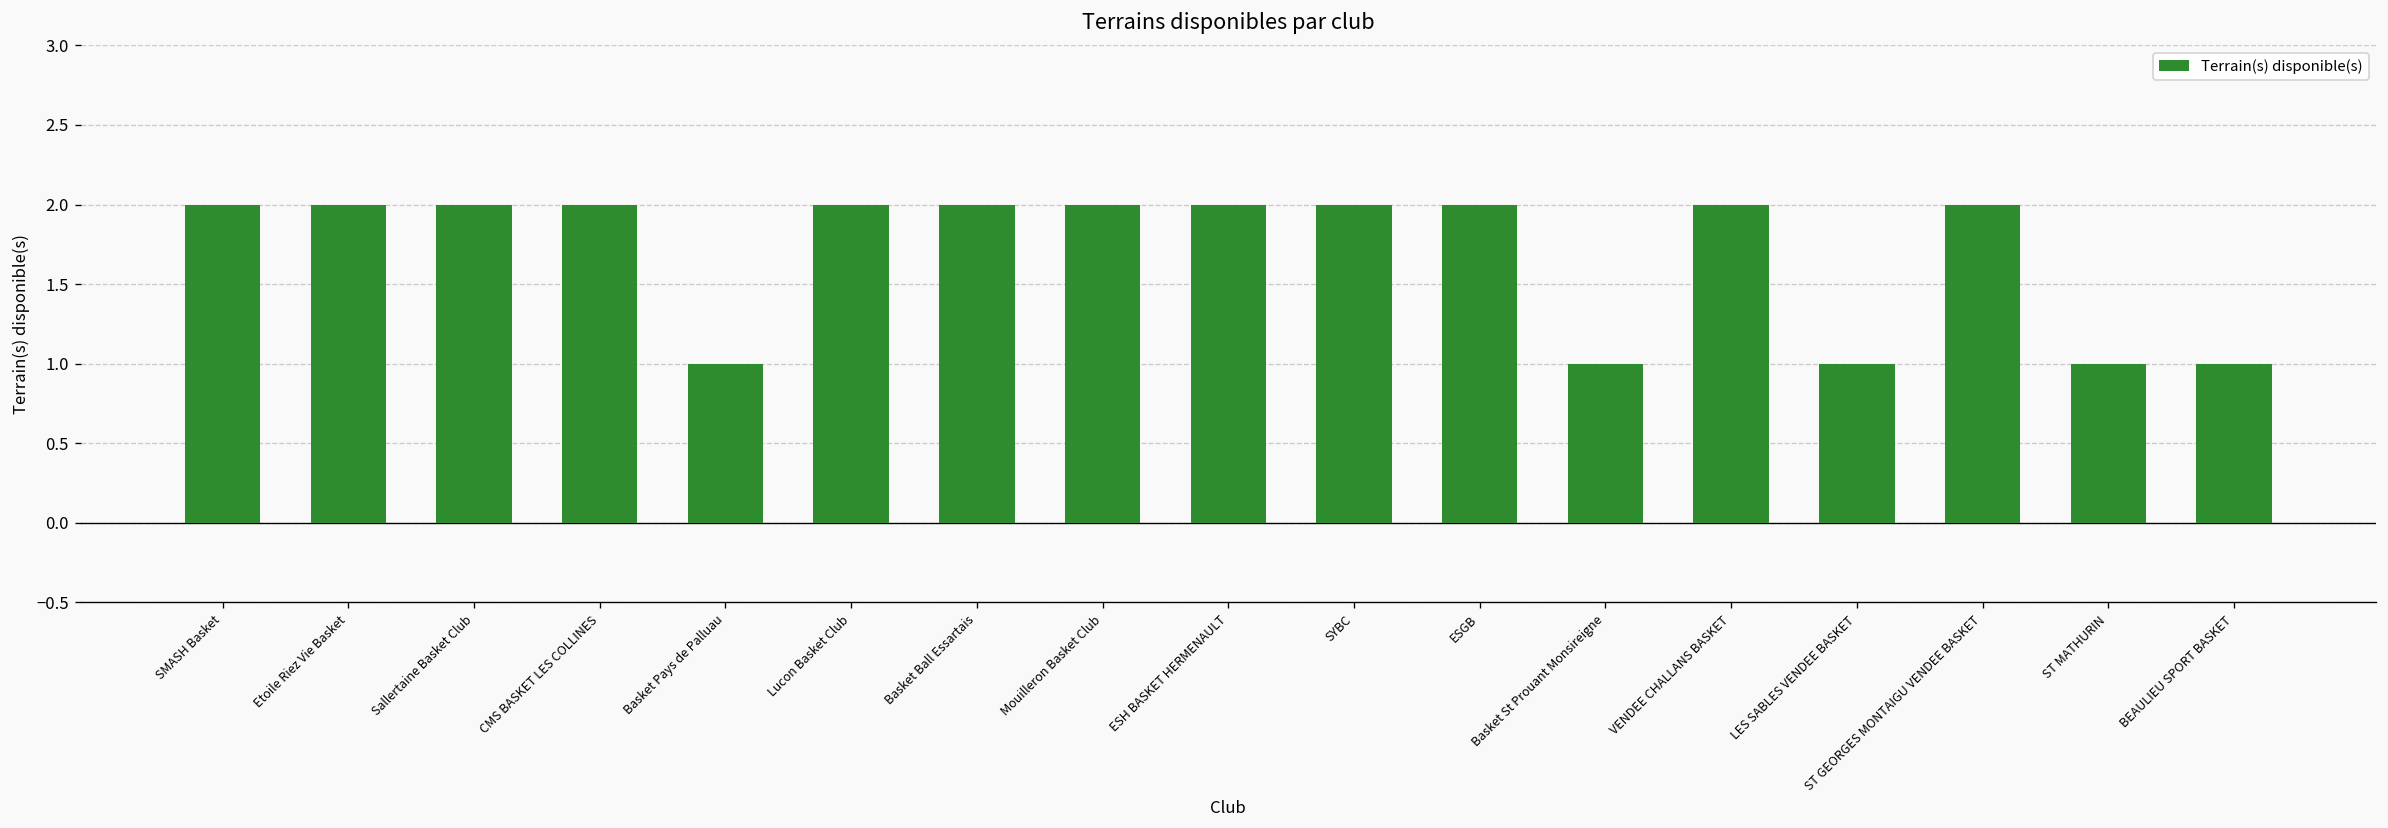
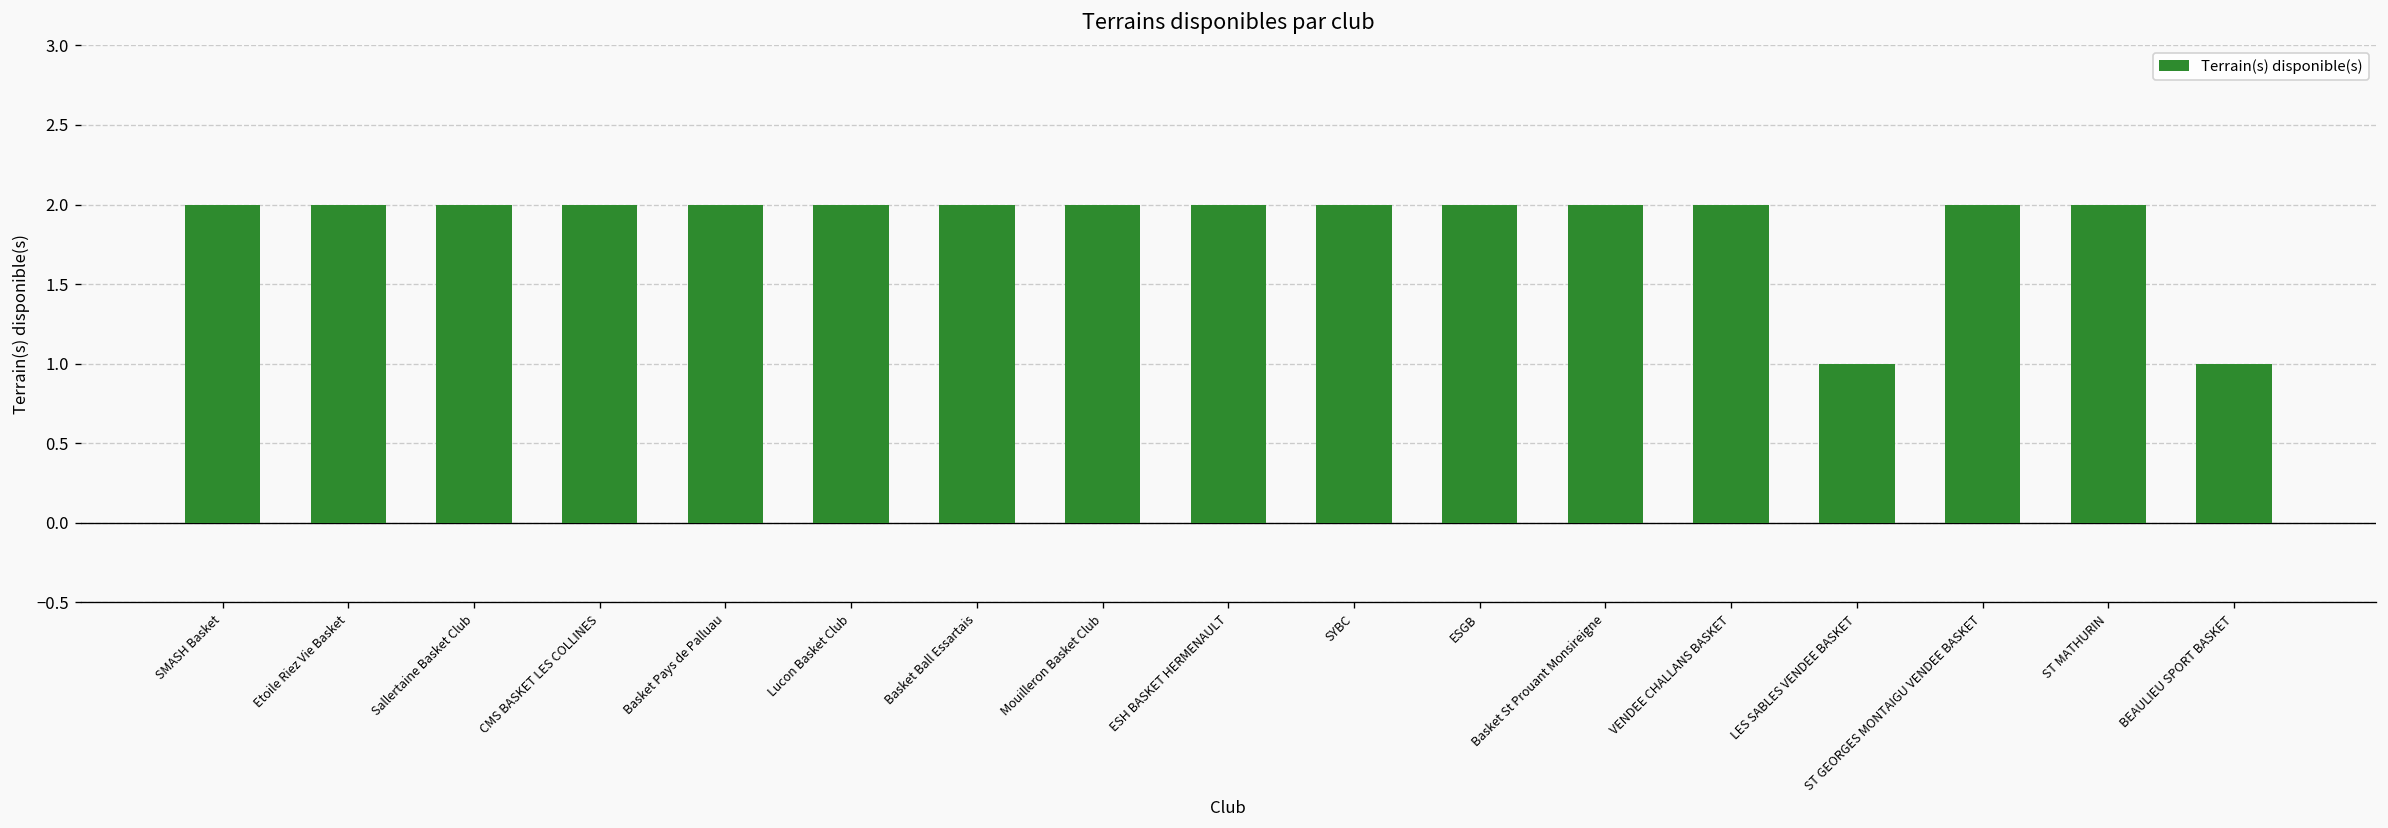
  {
    "SMASH Basket": 2,
    "Etoile Riez Vie Basket": 2,
    "Sallertaine Basket Club": 2,
    "CMS BASKET LES COLLINES": 2,
-   "Basket Pays de Palluau": 1,
+   "Basket Pays de Palluau": 2,
    "Lucon Basket Club": 2,
    "Basket Ball Essartais": 2,
    "Mouilleron Basket Club": 2,
    "ESH BASKET HERMENAULT": 2,
    "SYBC": 2,
    "ESGB": 2,
-   "Basket St Prouant Monsireigne": 1,
+   "Basket St Prouant Monsireigne": 2,
    "VENDEE CHALLANS BASKET": 2,
    "LES SABLES VENDEE BASKET": 1,
    "ST GEORGES MONTAIGU VENDEE BASKET": 2,
-   "ST MATHURIN": 1,
+   "ST MATHURIN": 2,
    "BEAULIEU SPORT BASKET": 1
  }
